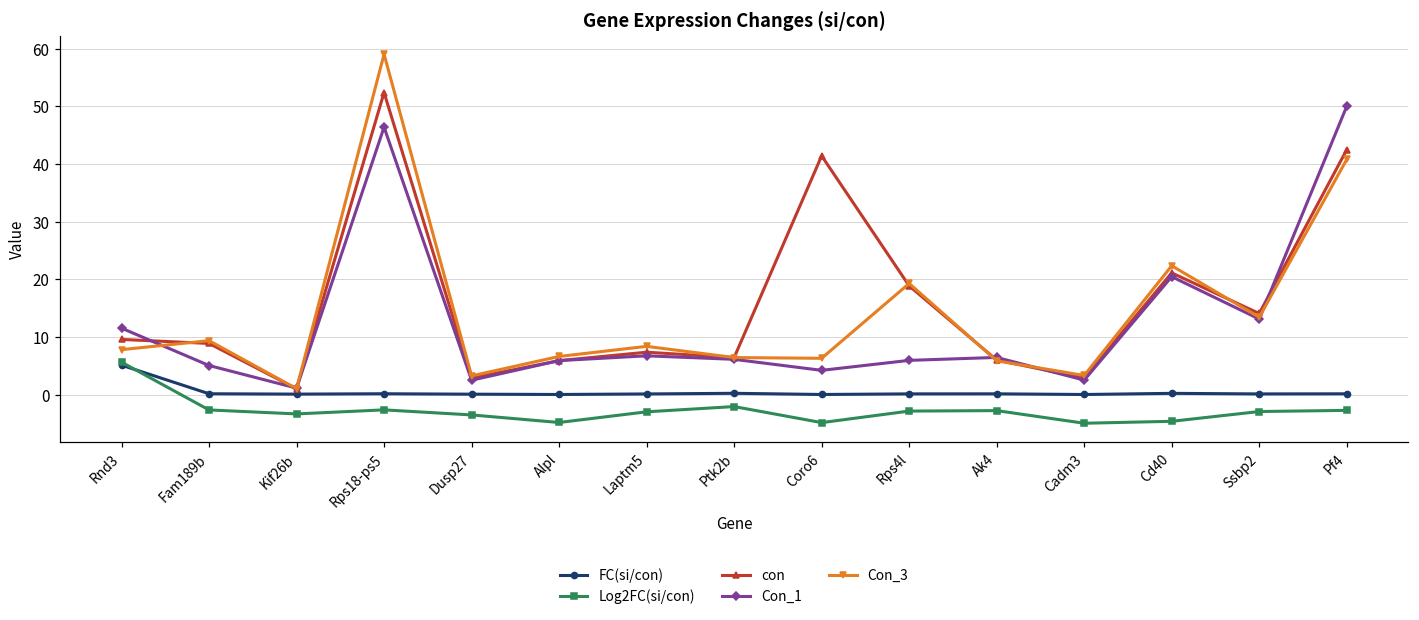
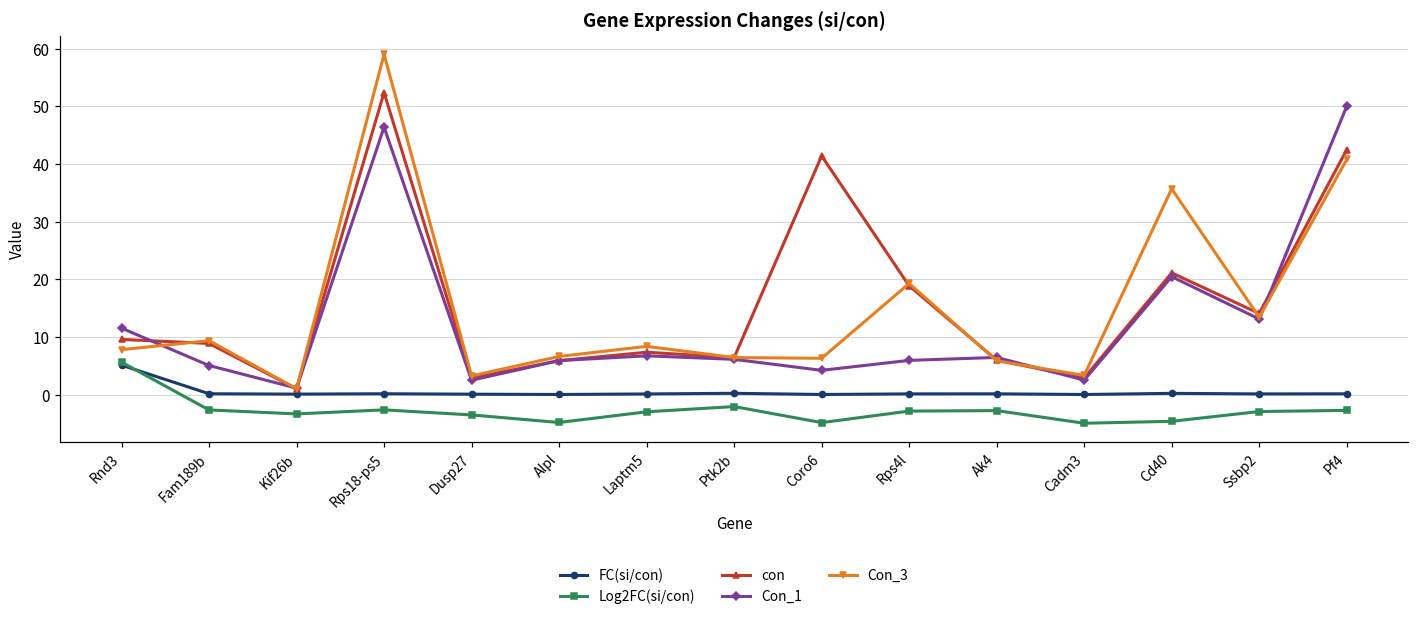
  {
    "FC(si/con)": {
      "Rnd3": 5,
      "Fam189b": 0,
      "Kif26b": 0,
      "Rps18-ps5": 0,
      "Dusp27": 0,
      "Alpl": 0,
      "Laptm5": 0,
      "Ptk2b": 0,
      "Coro6": 0,
      "Rps4l": 0,
      "Ak4": 0,
      "Cadm3": 0,
      "Cd40": 0,
      "Ssbp2": 0,
      "Pf4": 0
    },
    "Log2FC(si/con)": {
      "Rnd3": 6,
      "Fam189b": -3,
      "Kif26b": -3,
      "Rps18-ps5": -3,
      "Dusp27": -4,
      "Alpl": -5,
      "Laptm5": -3,
      "Ptk2b": -2,
      "Coro6": -5,
      "Rps4l": -3,
      "Ak4": -3,
      "Cadm3": -5,
      "Cd40": -5,
      "Ssbp2": -3,
      "Pf4": -3
    },
    "con": {
      "Rnd3": 10,
      "Fam189b": 9,
      "Rps18-ps5": 52,
      "Laptm5": 7,
      "Coro6": 41,
      "Cd40": 21,
      "Ssbp2": 14,
      "Pf4": 42
    },
    "Con_1": {
      "Rnd3": 12,
      "Fam189b": 5,
      "Rps18-ps5": 46,
      "Laptm5": 7,
      "Coro6": 4,
      "Rps4l": 6,
      "Cd40": 20,
      "Pf4": 50
    },
    "Con_3": {
      "Rnd3": 8,
      "Fam189b": 9,
      "Rps18-ps5": 59,
      "Alpl": 7,
      "Laptm5": 8,
      "Coro6": 6,
-     "Cd40": 22,
+     "Cd40": 36,
      "Pf4": 41
    }
  }
